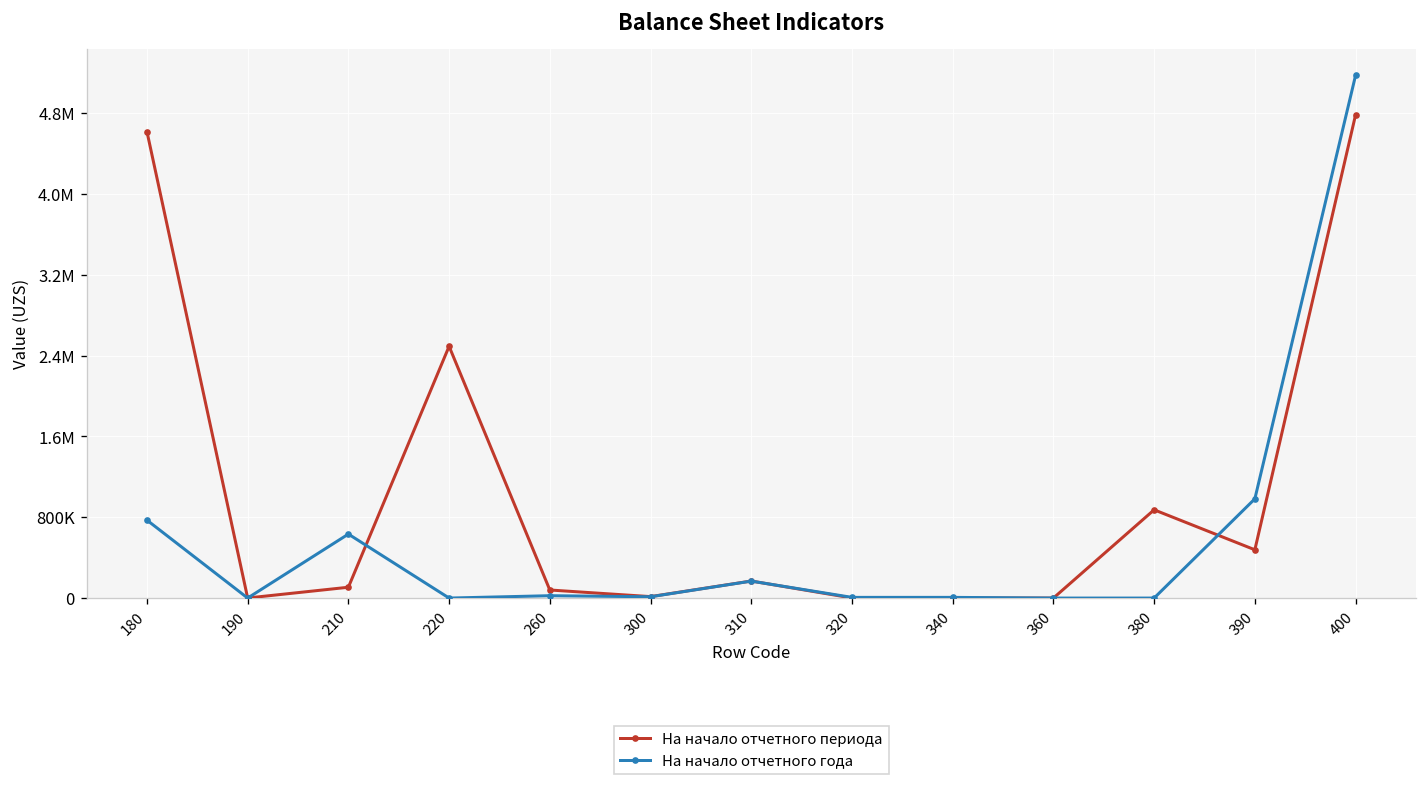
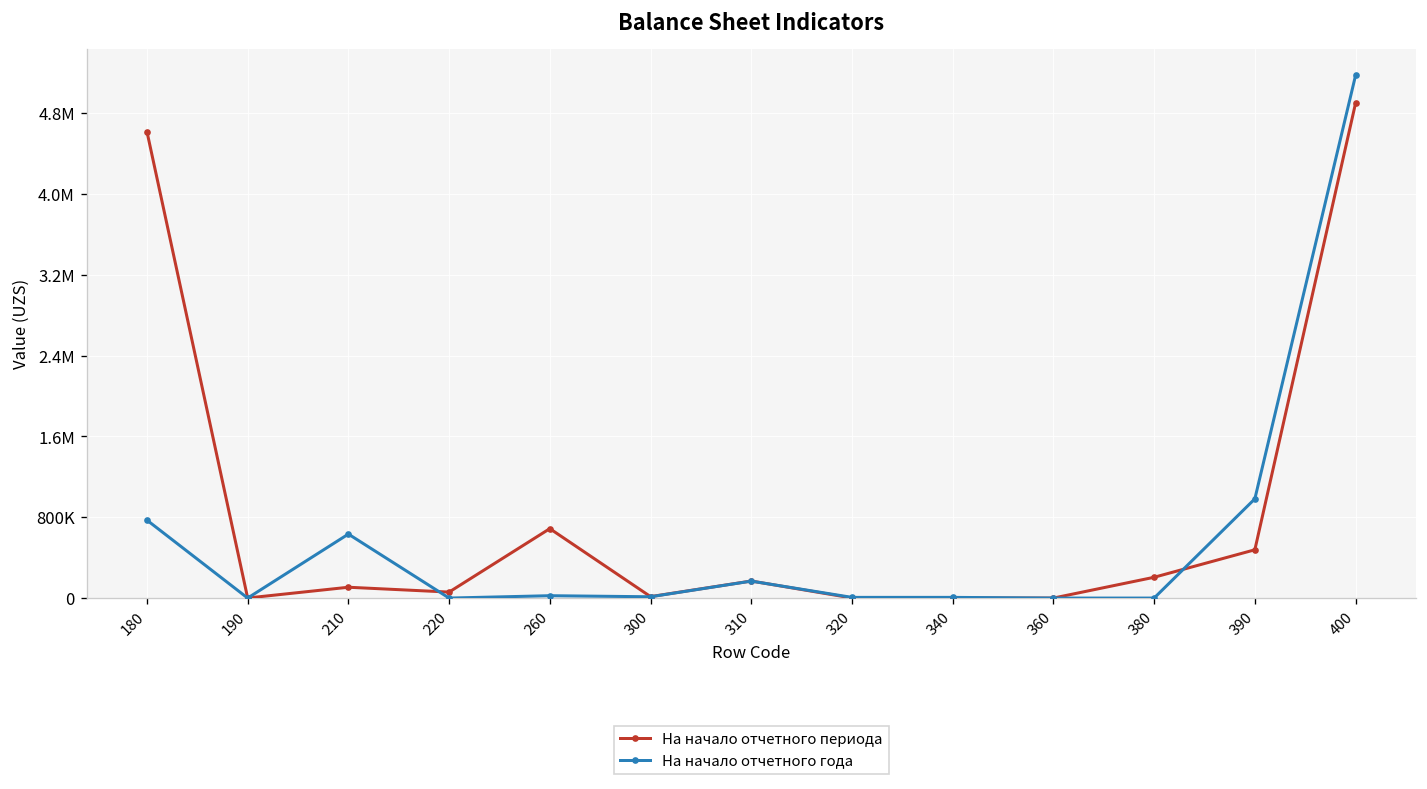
  {
    "На начало отчетного периода": {
      "180": 4600000,
      "210": 100000,
-     "220": 2500000,
-     "260": 100000,
-     "380": 900000,
+     "220": 100000,
+     "260": 700000,
+     "380": 200000,
      "390": 500000,
-     "400": 4800000
+     "400": 4900000
    },
    "На начало отчетного года": {
      "180": 800000,
      "210": 600000,
      "220": 0,
      "260": 0,
      "380": 0,
      "390": 1000000,
      "400": 5200000
    }
  }
